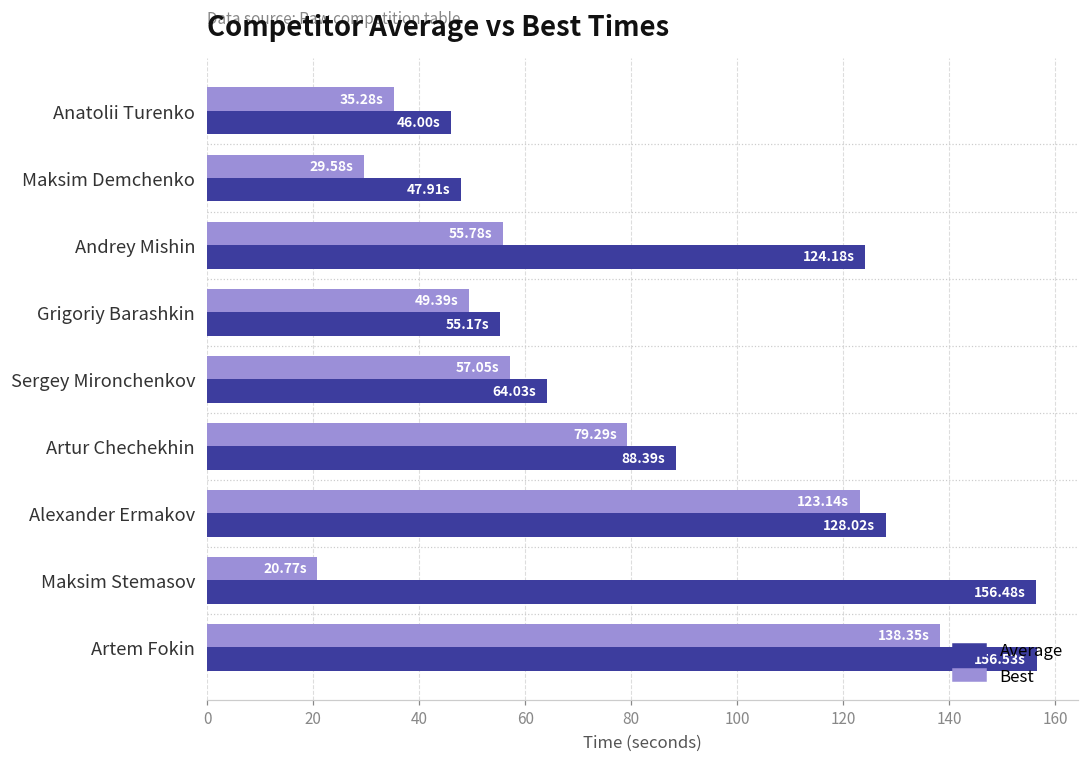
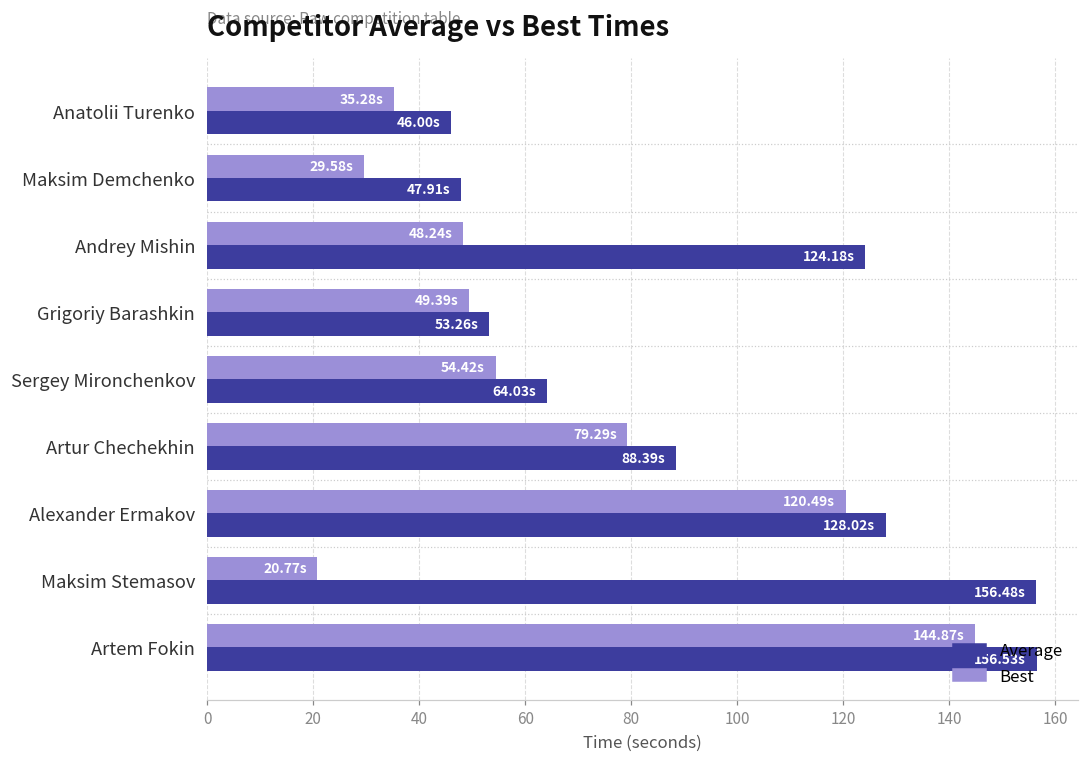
  {
    "Average": {
      "Anatolii Turenko": "46.00s",
      "Maksim Demchenko": "47.91s",
      "Andrey Mishin": "124.18s",
-     "Grigoriy Barashkin": "55.17s",
+     "Grigoriy Barashkin": "53.26s",
      "Sergey Mironchenkov": "64.03s",
      "Artur Chechekhin": "88.39s",
      "Alexander Ermakov": "128.02s",
      "Maksim Stemasov": "156.48s",
      "Artem Fokin": "156.53s"
    },
    "Best": {
      "Anatolii Turenko": "35.28s",
      "Maksim Demchenko": "29.58s",
-     "Andrey Mishin": "55.78s",
+     "Andrey Mishin": "48.24s",
      "Grigoriy Barashkin": "49.39s",
-     "Sergey Mironchenkov": "57.05s",
+     "Sergey Mironchenkov": "54.42s",
      "Artur Chechekhin": "79.29s",
-     "Alexander Ermakov": "123.14s",
+     "Alexander Ermakov": "120.49s",
      "Maksim Stemasov": "20.77s",
-     "Artem Fokin": "138.35s"
+     "Artem Fokin": "144.87s"
    }
  }
